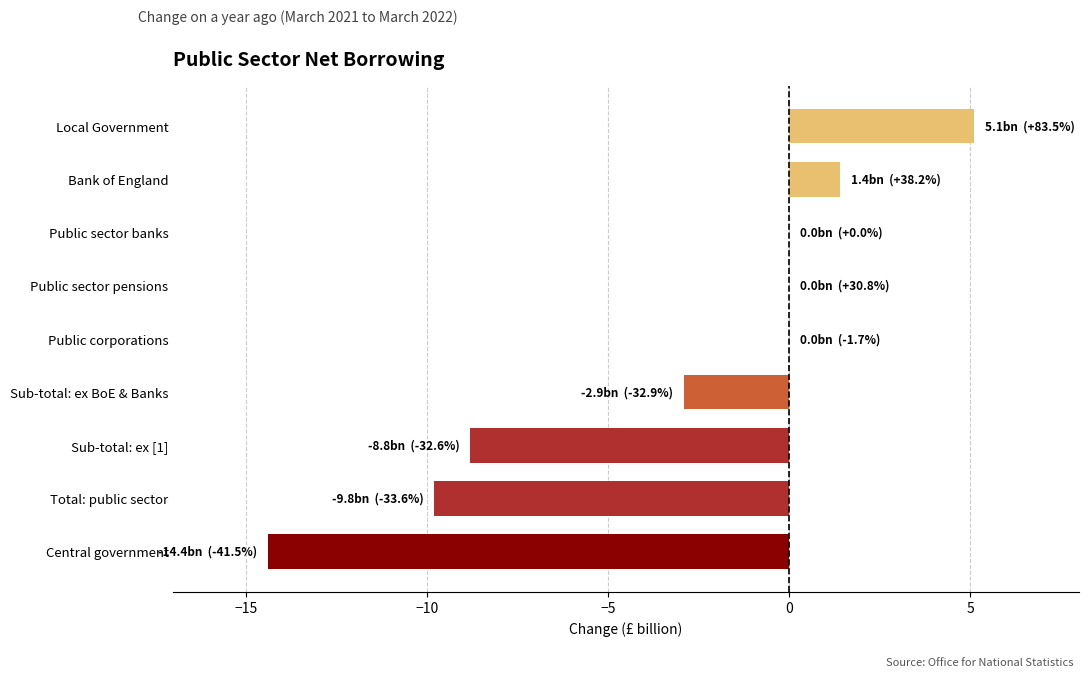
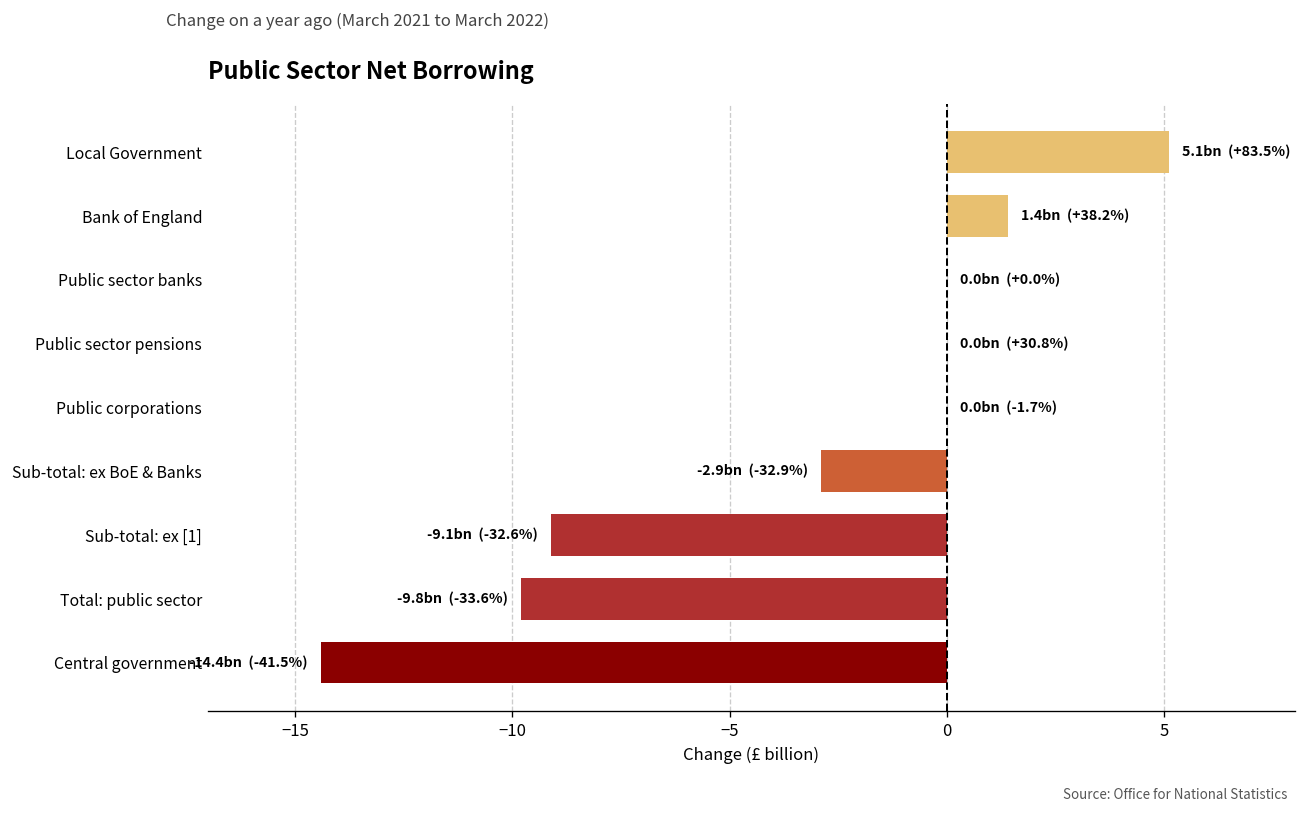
  {
    "Local Government": 5.1,
    "Bank of England": 1.4,
    "Public sector banks": 0.0,
    "Public sector pensions": 0.0,
    "Public corporations": 0.0,
    "Sub-total: ex BoE & Banks": -2.9,
-   "Sub-total: ex [1]": -8.8,
+   "Sub-total: ex [1]": -9.1,
    "Total: public sector": -9.8,
    "Central government": -14.4
  }
